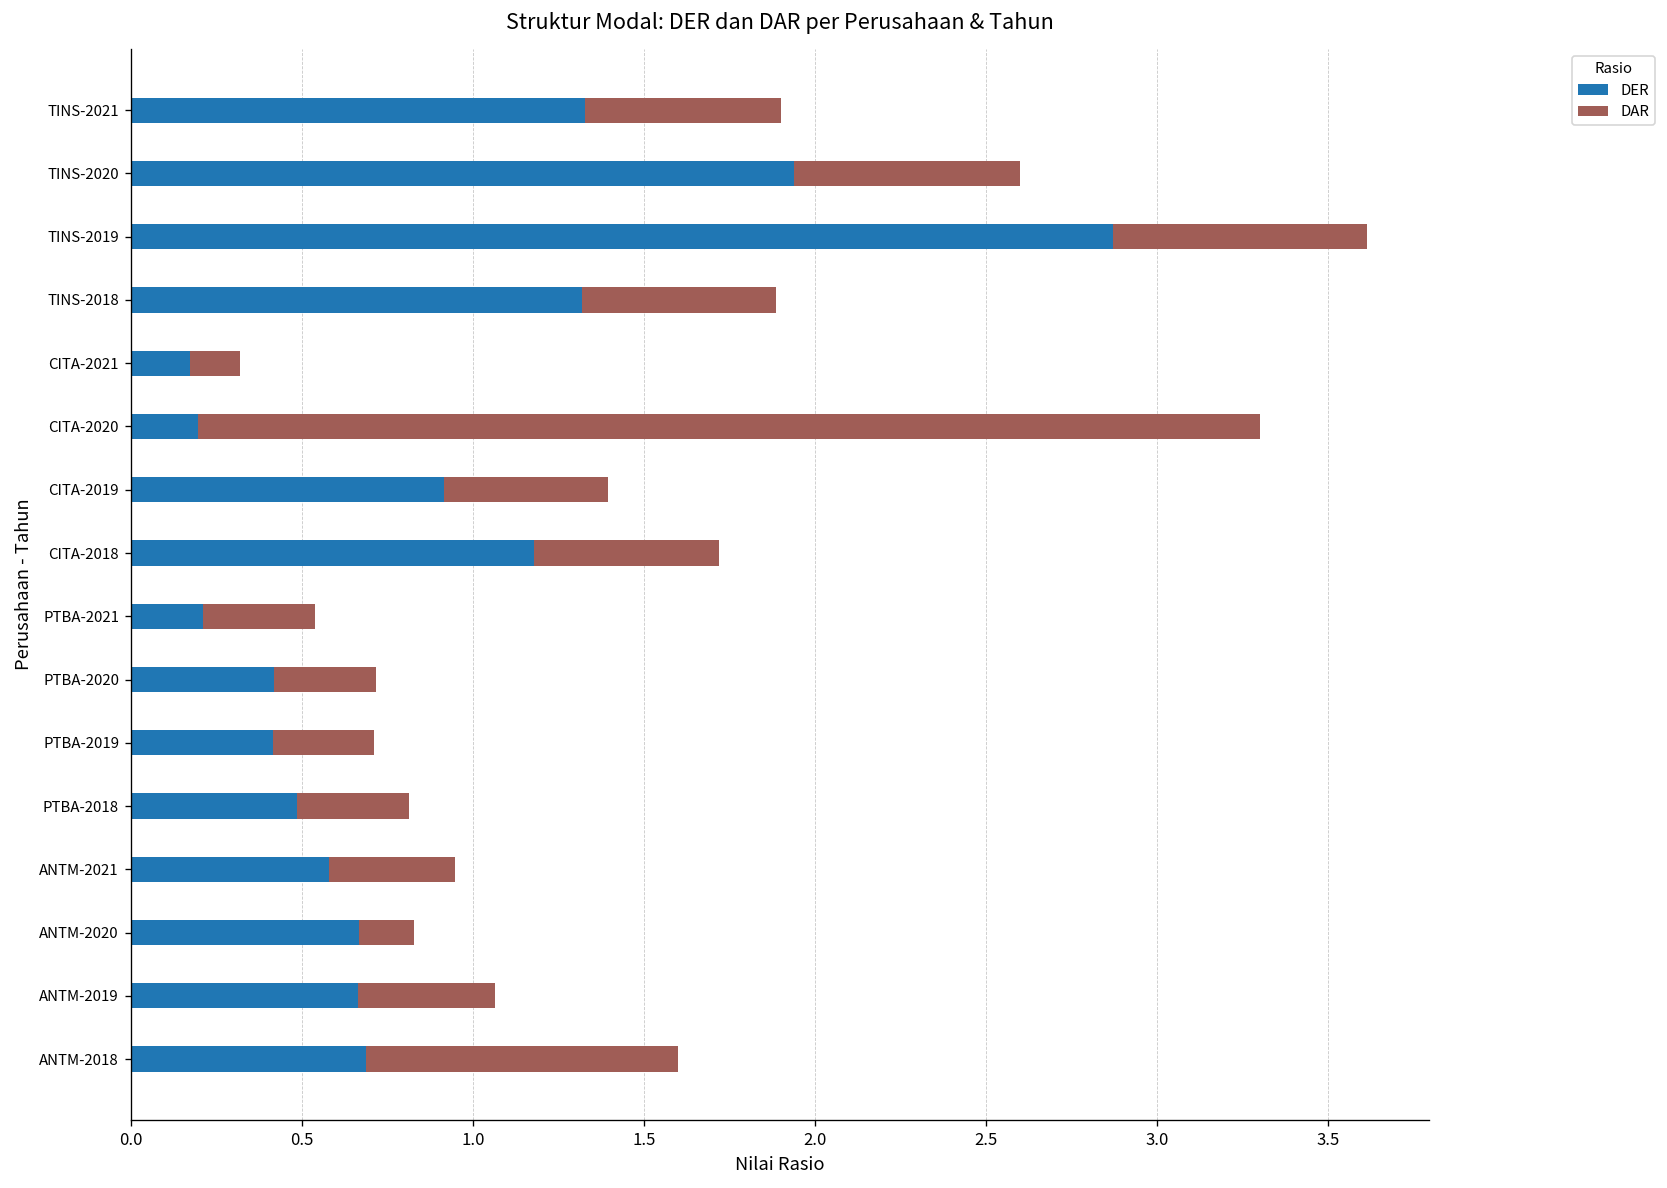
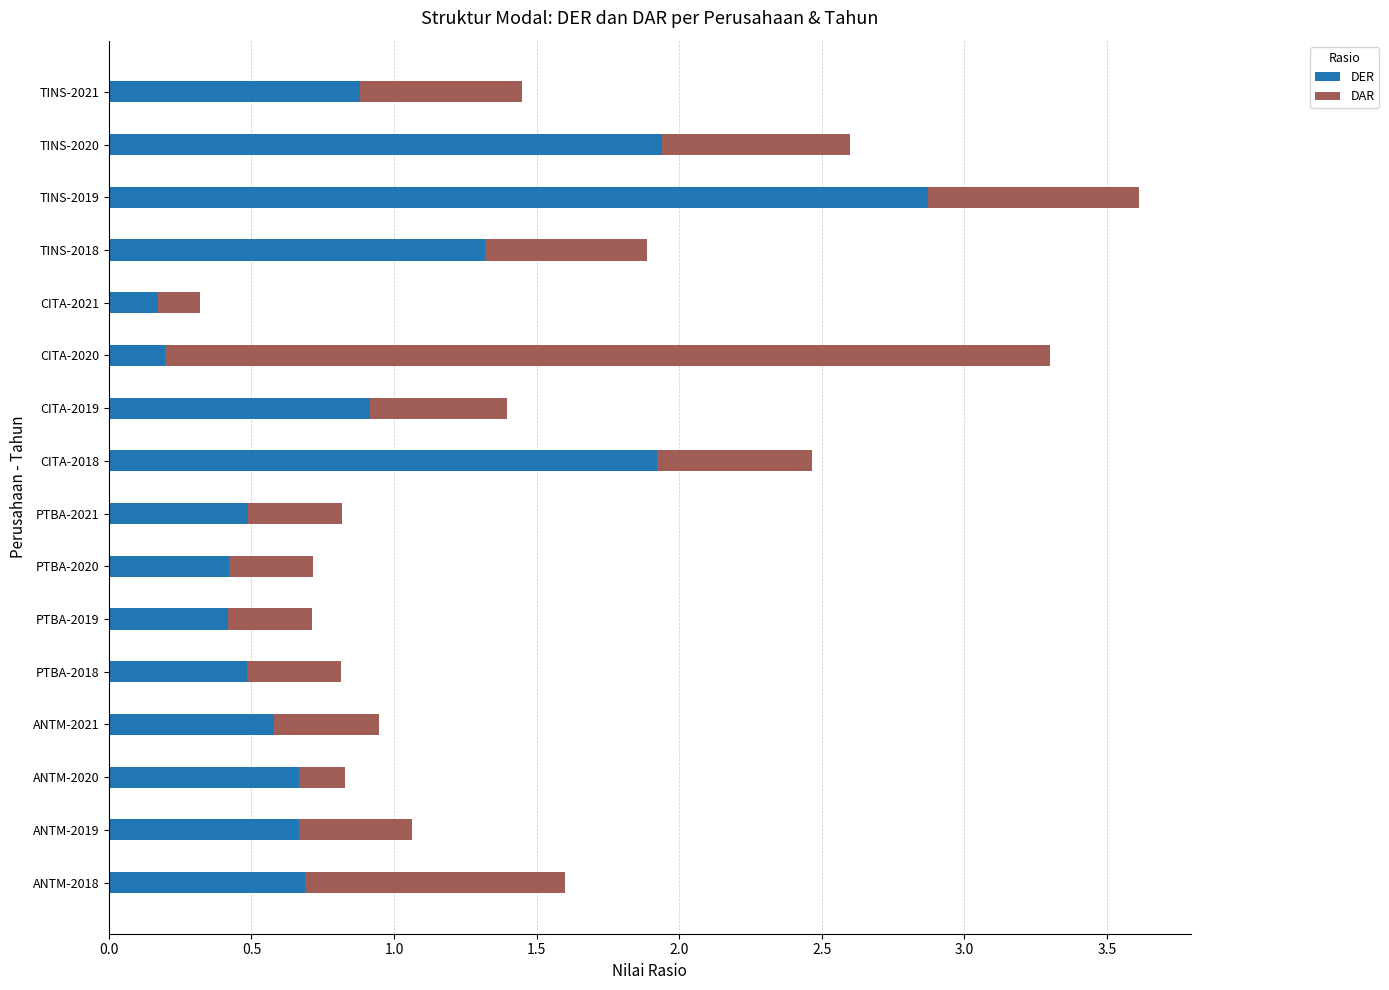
  {
    "DER": {
-     "TINS-2021": 1.33,
+     "TINS-2021": 0.88,
      "TINS-2020": 1.94,
      "TINS-2019": 2.87,
      "TINS-2018": 1.32,
      "CITA-2021": 0.17,
      "CITA-2020": 0.20,
      "CITA-2019": 0.92,
-     "CITA-2018": 1.18,
-     "PTBA-2021": 0.21,
+     "CITA-2018": 1.92,
+     "PTBA-2021": 0.49,
      "PTBA-2020": 0.42,
      "PTBA-2019": 0.42,
      "PTBA-2018": 0.49,
      "ANTM-2021": 0.58,
      "ANTM-2020": 0.67,
      "ANTM-2019": 0.67,
      "ANTM-2018": 0.69
    },
    "DAR": {
      "TINS-2021": 0.57,
      "TINS-2020": 0.66,
      "TINS-2019": 0.74,
      "TINS-2018": 0.57,
      "CITA-2021": 0.15,
      "CITA-2020": 3.10,
      "CITA-2019": 0.48,
      "CITA-2018": 0.54,
      "PTBA-2021": 0.33,
      "PTBA-2020": 0.30,
      "PTBA-2019": 0.29,
      "PTBA-2018": 0.33,
      "ANTM-2021": 0.37,
      "ANTM-2020": 0.16,
      "ANTM-2019": 0.40,
      "ANTM-2018": 0.91
    }
  }
